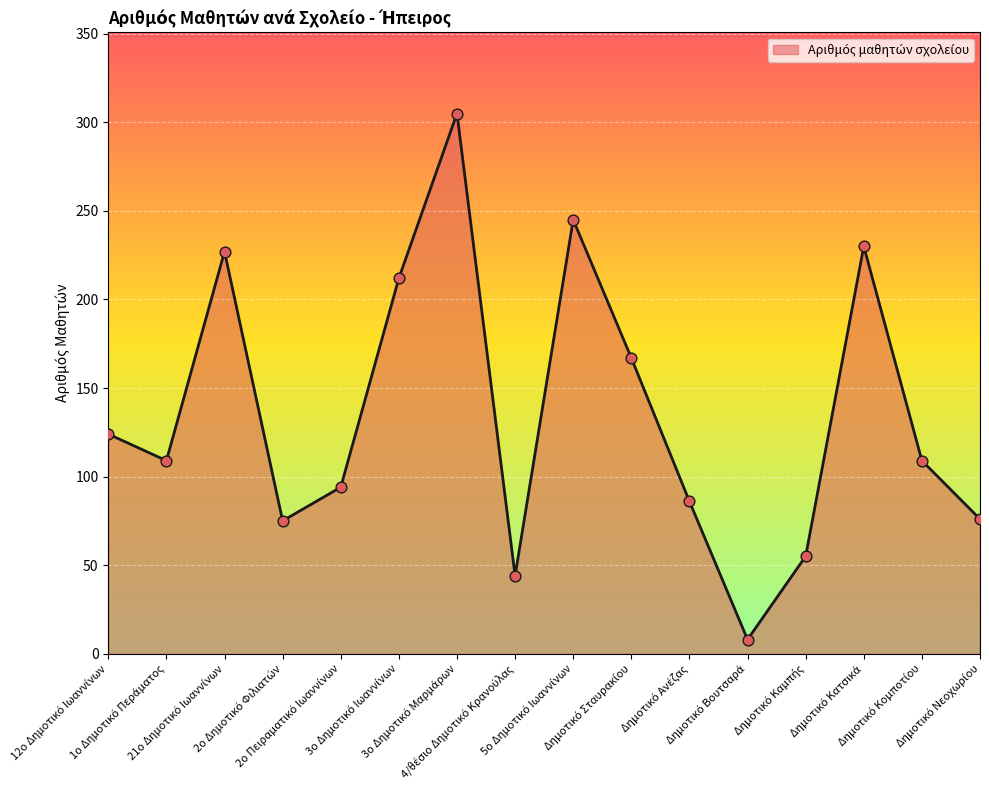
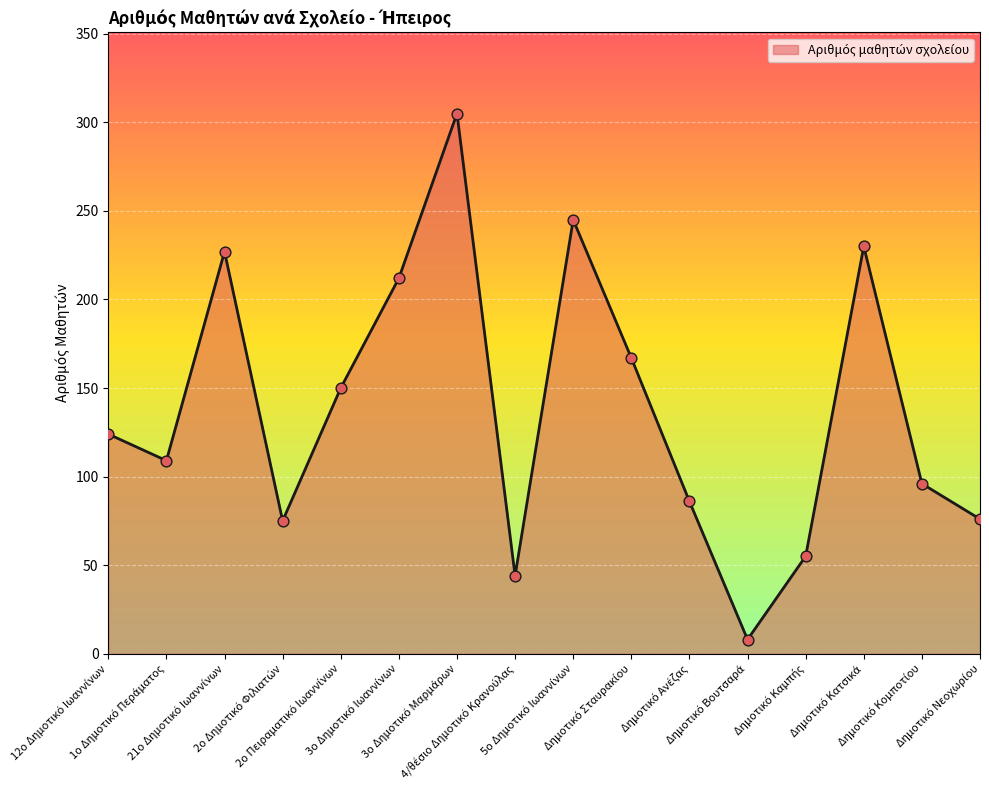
  {
    "12ο Δημοτικό Ιωαννίνων": 124,
    "1ο Δημοτικό Περάματος": 109,
    "21ο Δημοτικό Ιωαννίνων": 227,
    "2ο Δημοτικό Φιλιατών": 75,
-   "2ο Πειραματικό Ιωαννίνων": 94,
+   "2ο Πειραματικό Ιωαννίνων": 150,
    "3ο Δημοτικό Ιωαννίνων": 212,
    "3ο Δημοτικό Μαρμάρων": 305,
    "4/θέσιο Δημοτικό Κρανούλας": 44,
    "5ο Δημοτικό Ιωαννίνων": 245,
    "Δημοτικό Σταυρακίου": 167,
    "Δημοτικό Ανέζας": 86,
    "Δημοτικό Βουτσαρά": 8,
    "Δημοτικό Καμπής": 55,
    "Δημοτικό Κατσικά": 230,
-   "Δημοτικό Κομποτίου": 109,
+   "Δημοτικό Κομποτίου": 96,
    "Δημοτικό Νεοχωρίου": 76
  }
